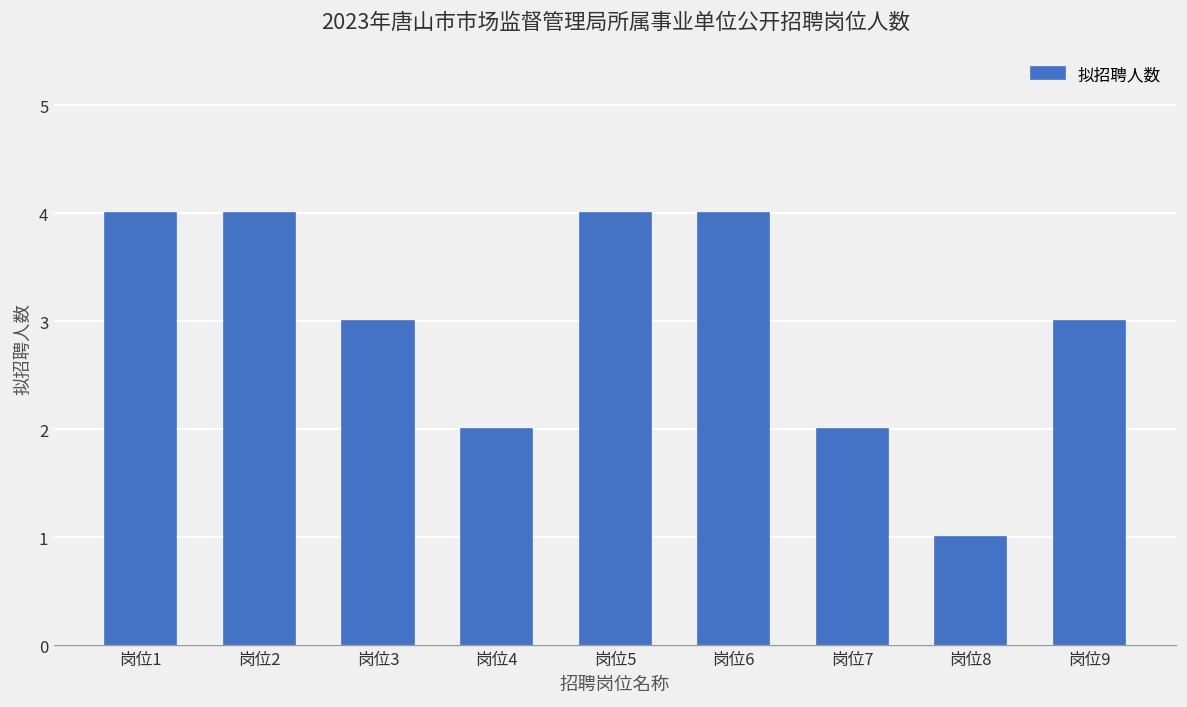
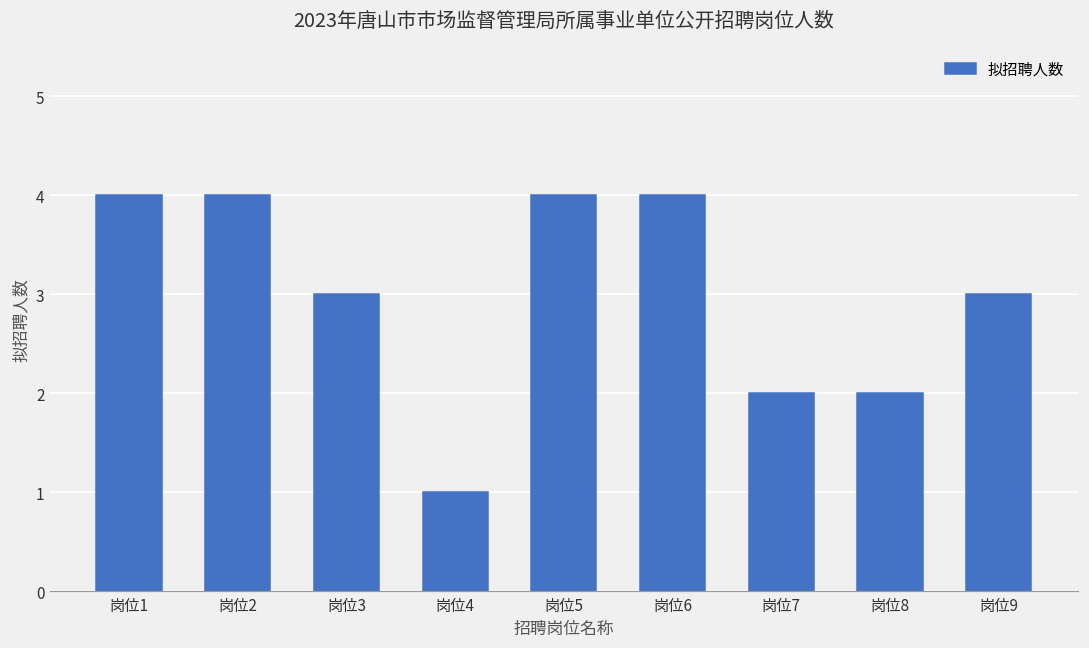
  {
    "岗位1": 4,
    "岗位2": 4,
    "岗位3": 3,
-   "岗位4": 2,
+   "岗位4": 1,
    "岗位5": 4,
    "岗位6": 4,
    "岗位7": 2,
-   "岗位8": 1,
+   "岗位8": 2,
    "岗位9": 3
  }
